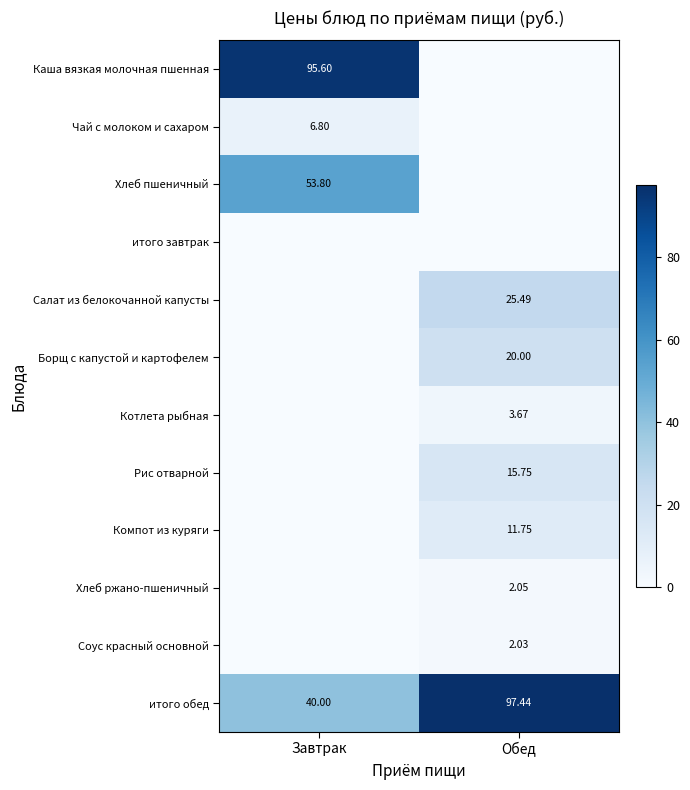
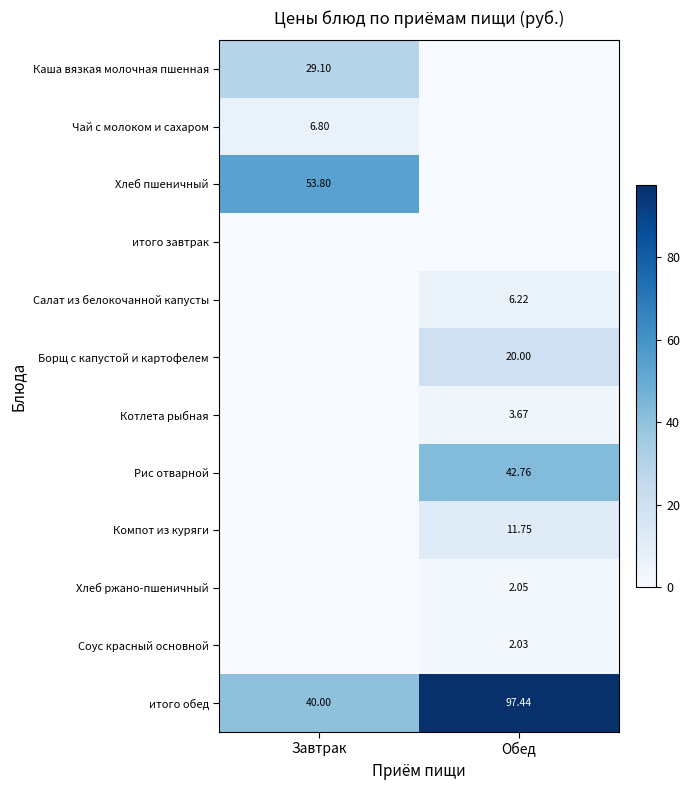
  {
    "Каша вязкая молочная пшенная": {
-     "Завтрак": 95.60
+     "Завтрак": 29.10
    },
    "Чай с молоком и сахаром": {
      "Завтрак": 6.80
    },
    "Хлеб пшеничный": {
      "Завтрак": 53.80
    },
    "Салат из белокочанной капусты": {
-     "Обед": 25.49
+     "Обед": 6.22
    },
    "Борщ с капустой и картофелем": {
      "Обед": 20.00
    },
    "Котлета рыбная": {
      "Обед": 3.67
    },
    "Рис отварной": {
-     "Обед": 15.75
+     "Обед": 42.76
    },
    "Компот из куряги": {
      "Обед": 11.75
    },
    "Хлеб ржано-пшеничный": {
      "Обед": 2.05
    },
    "Соус красный основной": {
      "Обед": 2.03
    },
    "итого обед": {
      "Завтрак": 40.00,
      "Обед": 97.44
    }
  }
